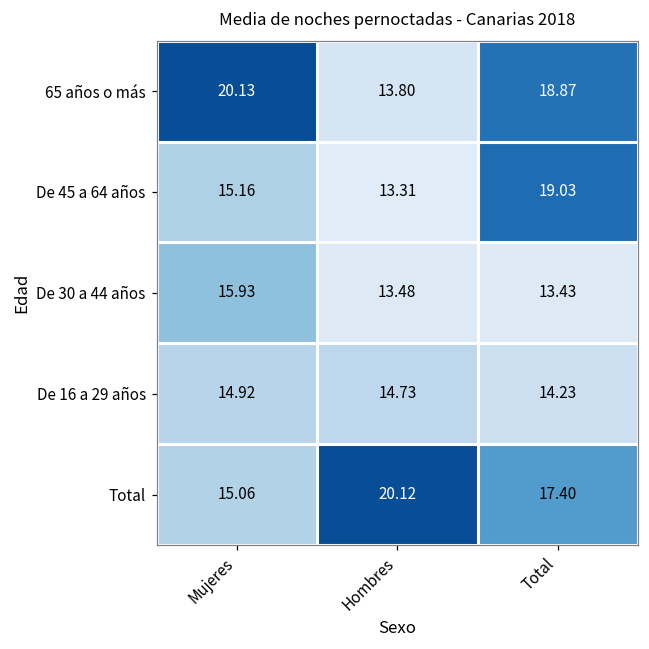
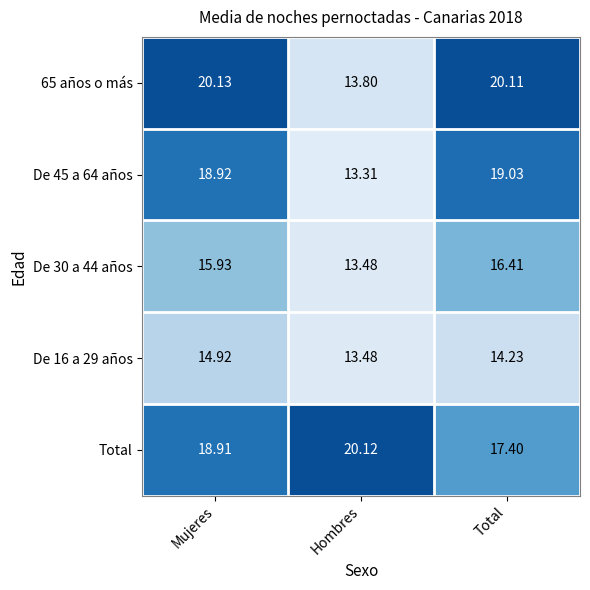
  {
    "65 años o más": {
      "Mujeres": 20.13,
      "Hombres": 13.80,
-     "Total": 18.87
+     "Total": 20.11
    },
    "De 45 a 64 años": {
-     "Mujeres": 15.16,
+     "Mujeres": 18.92,
      "Hombres": 13.31,
      "Total": 19.03
    },
    "De 30 a 44 años": {
      "Mujeres": 15.93,
      "Hombres": 13.48,
-     "Total": 13.43
+     "Total": 16.41
    },
    "De 16 a 29 años": {
      "Mujeres": 14.92,
-     "Hombres": 14.73,
+     "Hombres": 13.48,
      "Total": 14.23
    },
    "Total": {
-     "Mujeres": 15.06,
+     "Mujeres": 18.91,
      "Hombres": 20.12,
      "Total": 17.40
    }
  }
